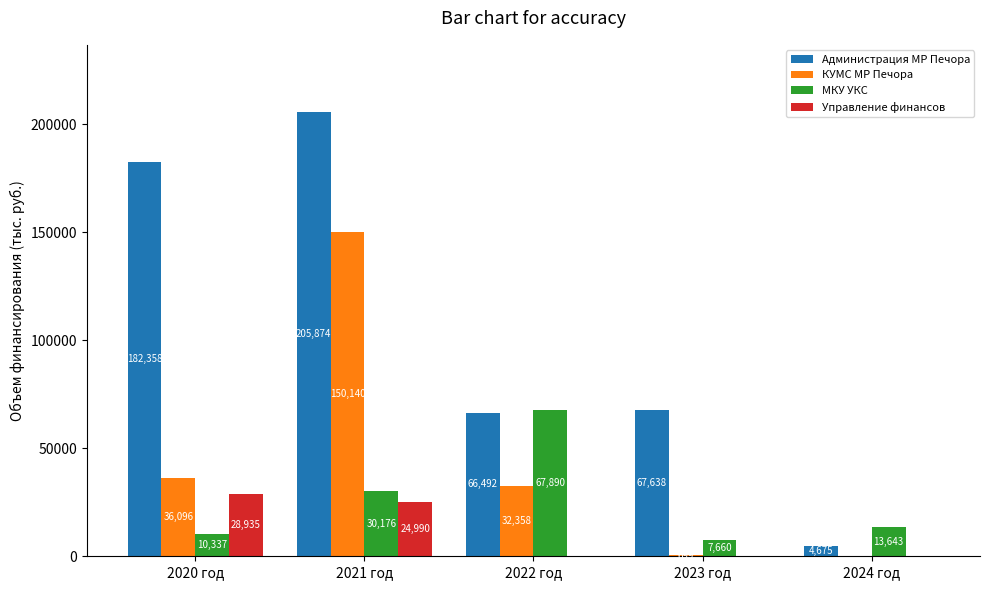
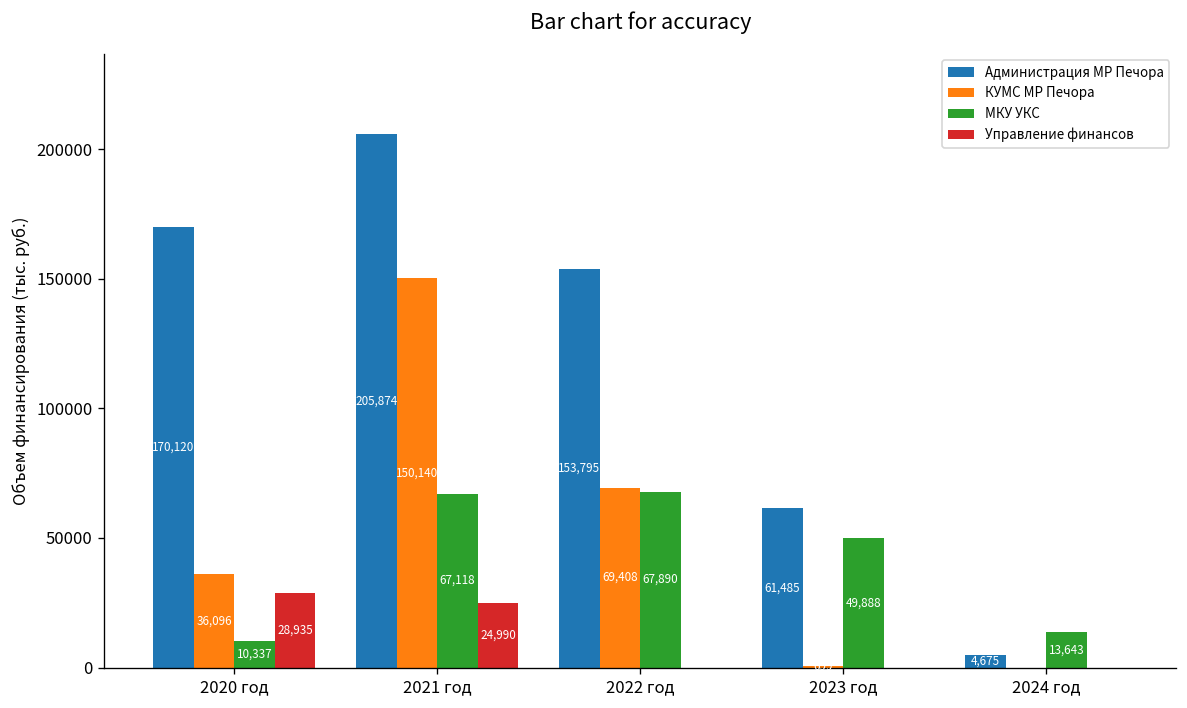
  {
    "Администрация МР Печора": {
-     "2020 год": "182,358",
+     "2020 год": "170,120",
      "2021 год": "205,874",
-     "2022 год": "66,492",
-     "2023 год": "67,638",
+     "2022 год": "153,795",
+     "2023 год": "61,485",
      "2024 год": "4,675"
    },
    "КУМС МР Печора": {
      "2020 год": "36,096",
      "2021 год": "150,140",
-     "2022 год": "32,358"
+     "2022 год": "69,408"
    },
    "МКУ УКС": {
      "2020 год": "10,337",
-     "2021 год": "30,176",
+     "2021 год": "67,118",
      "2022 год": "67,890",
-     "2023 год": "7,660",
+     "2023 год": "49,888",
      "2024 год": "13,643"
    },
    "Управление финансов": {
      "2020 год": "28,935",
      "2021 год": "24,990"
    }
  }
